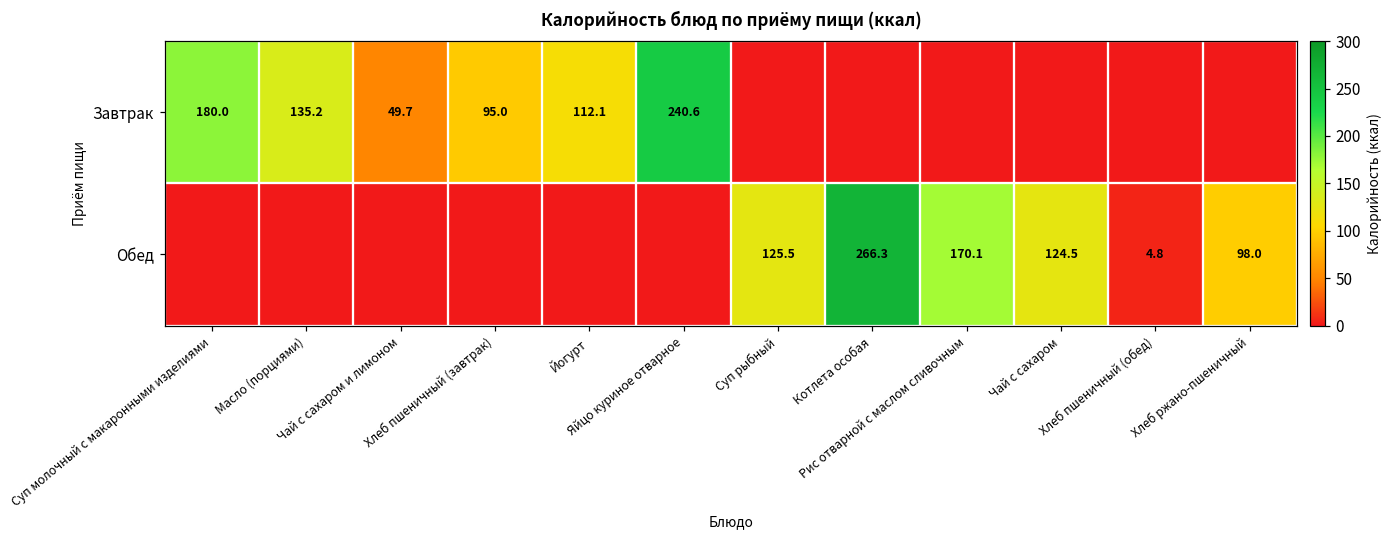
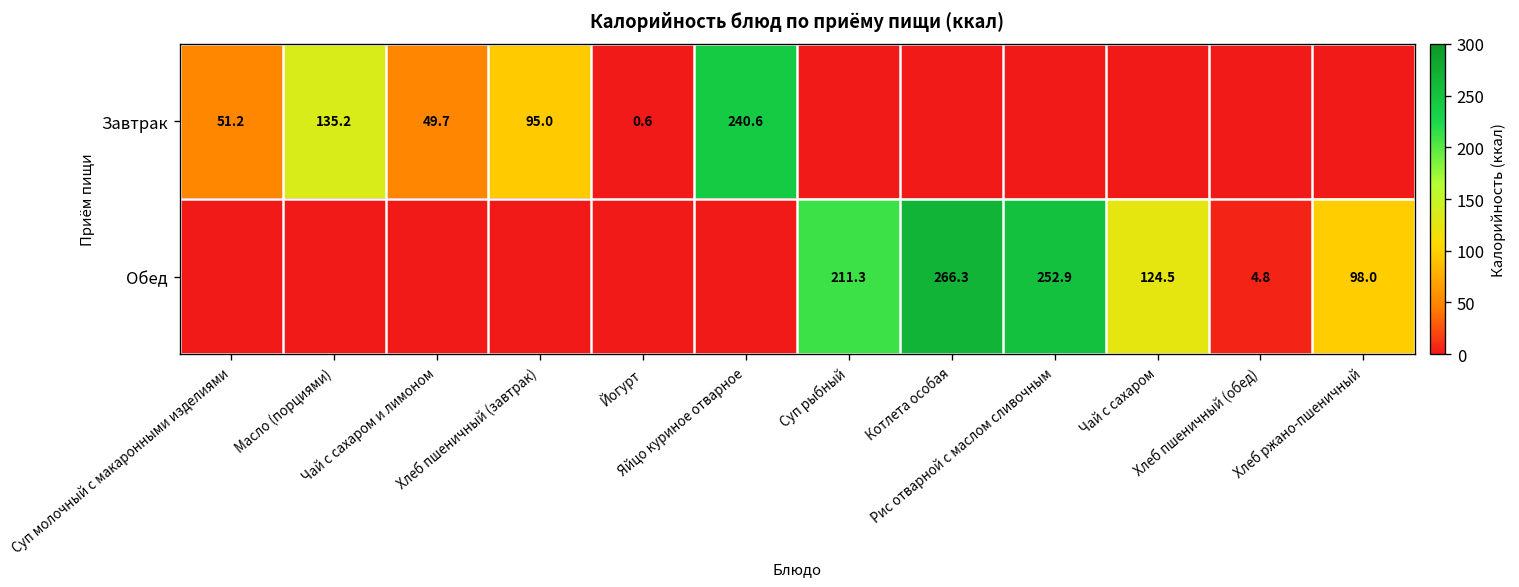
  {
    "Завтрак": {
-     "Суп молочный с макаронными изделиями": 180.0,
+     "Суп молочный с макаронными изделиями": 51.2,
      "Масло (порциями)": 135.2,
      "Чай с сахаром и лимоном": 49.7,
      "Хлеб пшеничный (завтрак)": 95.0,
-     "Йогурт": 112.1,
+     "Йогурт": 0.6,
      "Яйцо куриное отварное": 240.6
    },
    "Обед": {
-     "Суп рыбный": 125.5,
+     "Суп рыбный": 211.3,
      "Котлета особая": 266.3,
-     "Рис отварной с маслом сливочным": 170.1,
+     "Рис отварной с маслом сливочным": 252.9,
      "Чай с сахаром": 124.5,
      "Хлеб пшеничный (обед)": 4.8,
      "Хлеб ржано-пшеничный": 98.0
    }
  }
